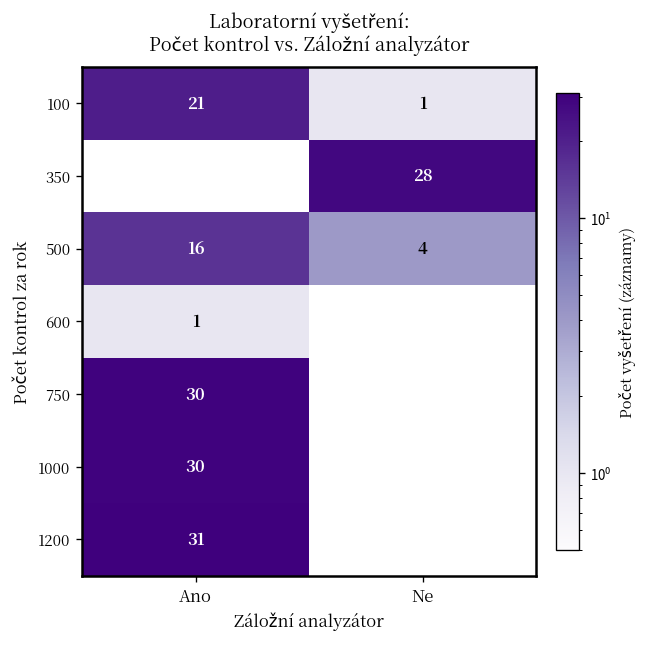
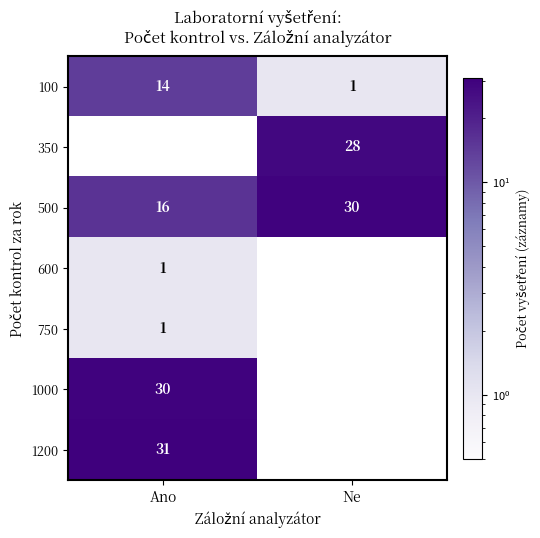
  {
    "100": {
-     "Ano": 21,
+     "Ano": 14,
      "Ne": 1
    },
    "350": {
      "Ne": 28
    },
    "500": {
      "Ano": 16,
-     "Ne": 4
+     "Ne": 30
    },
    "600": {
      "Ano": 1
    },
    "750": {
-     "Ano": 30
+     "Ano": 1
    },
    "1000": {
      "Ano": 30
    },
    "1200": {
      "Ano": 31
    }
  }
